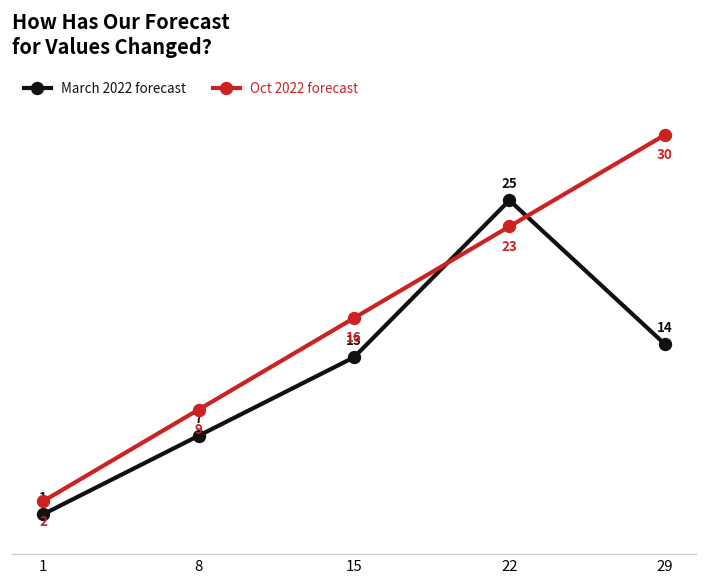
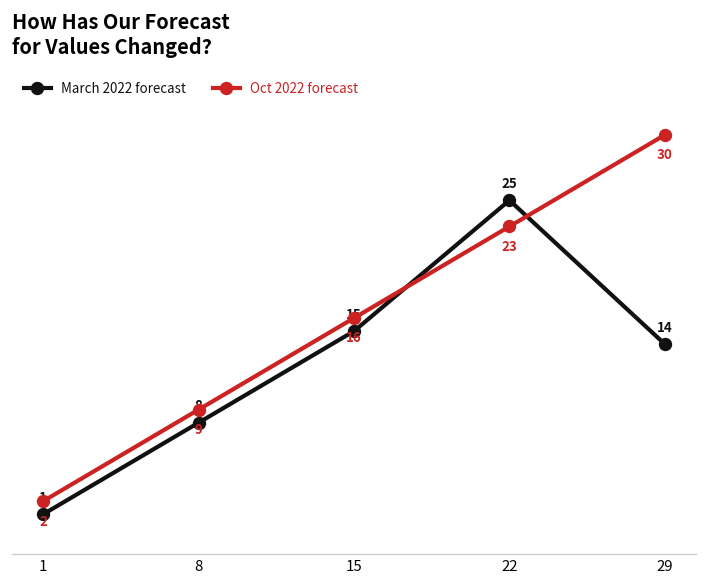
  {
    "March 2022 forecast": {
-     "8": 7,
-     "15": 13,
+     "8": 8,
+     "15": 15,
      "22": 25,
      "29": 14
    },
    "Oct 2022 forecast": {
      "22": 23,
      "29": 30
    }
  }
